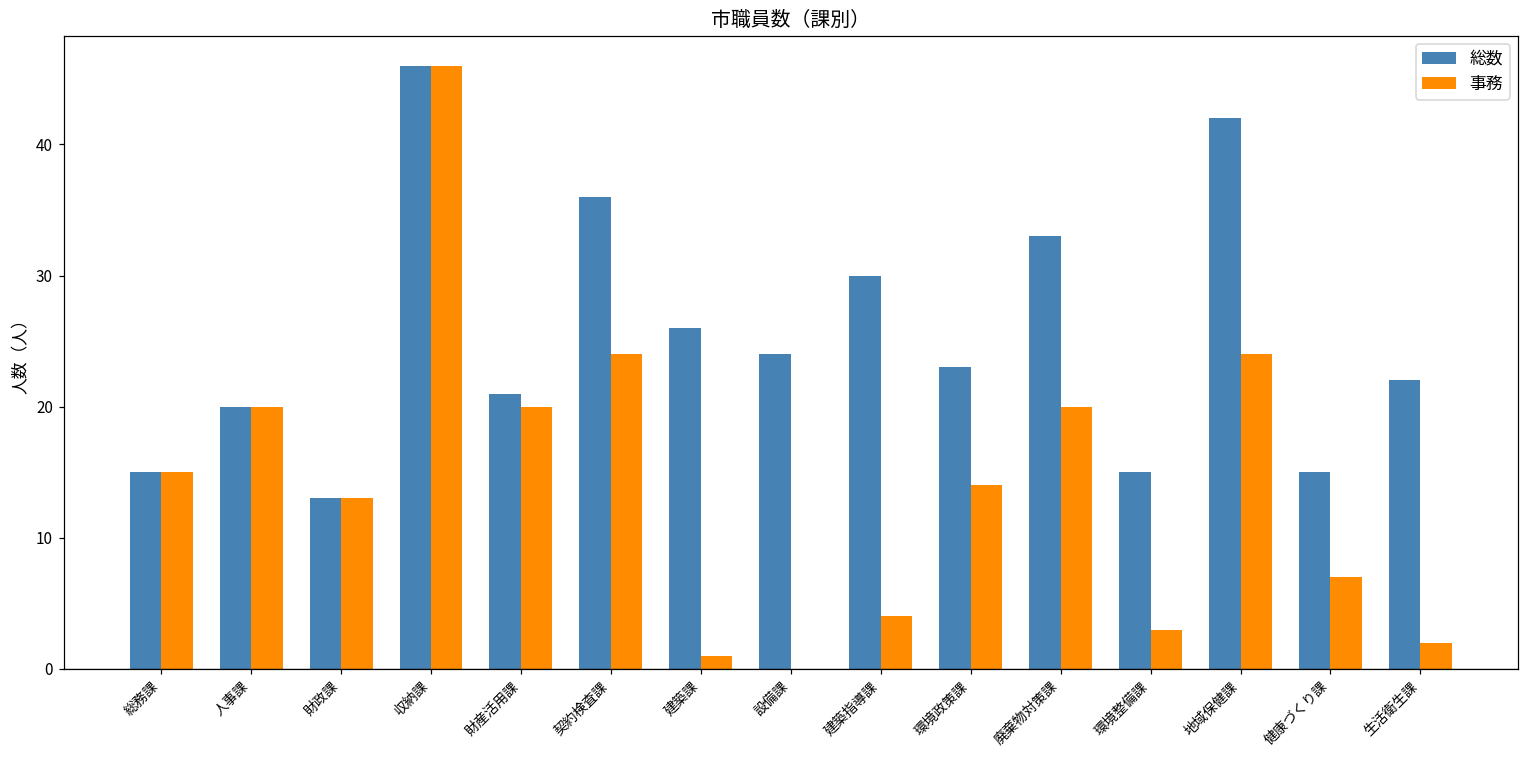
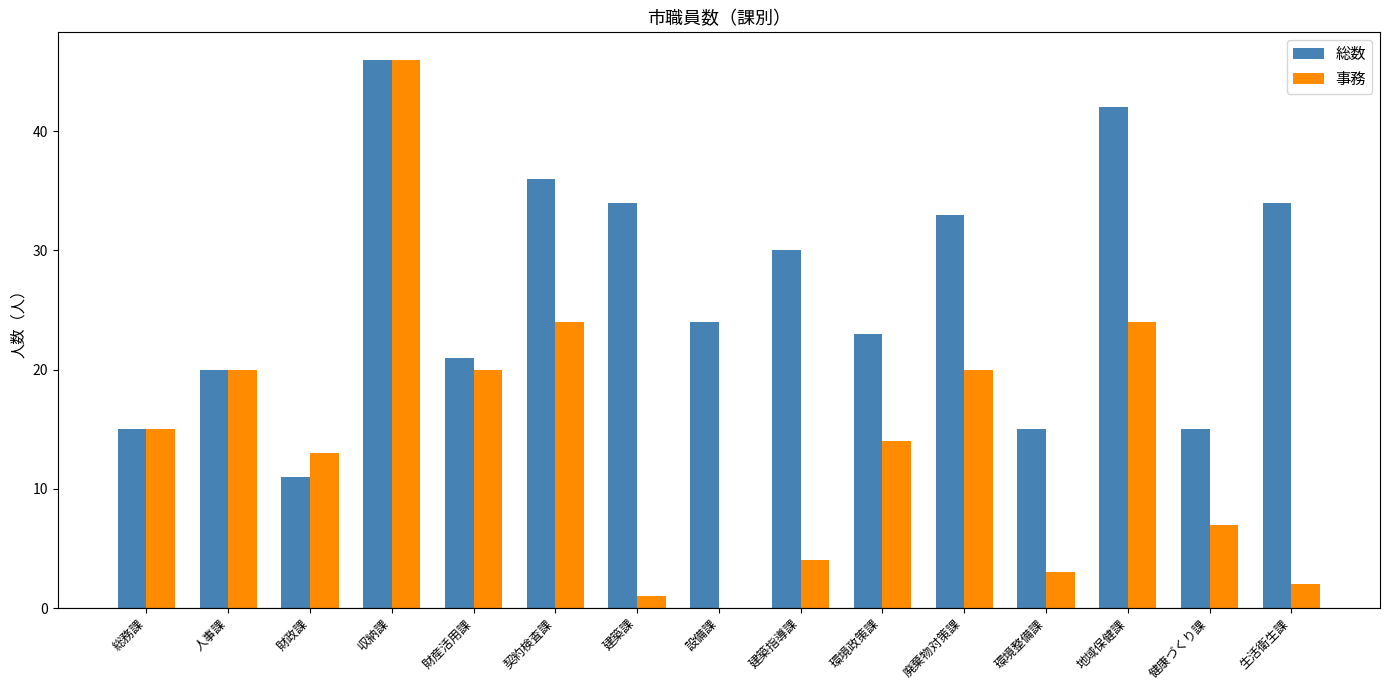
  {
    "総数": {
      "総務課": 15,
      "人事課": 20,
-     "財政課": 13,
+     "財政課": 11,
      "収納課": 46,
      "財産活用課": 21,
      "契約検査課": 36,
-     "建築課": 26,
+     "建築課": 34,
      "設備課": 24,
      "建築指導課": 30,
      "環境政策課": 23,
      "廃棄物対策課": 33,
      "環境整備課": 15,
      "地域保健課": 42,
      "健康づくり課": 15,
-     "生活衛生課": 22
+     "生活衛生課": 34
    },
    "事務": {
      "総務課": 15,
      "人事課": 20,
      "財政課": 13,
      "収納課": 46,
      "財産活用課": 20,
      "契約検査課": 24,
      "建築課": 1,
      "設備課": 0,
      "建築指導課": 4,
      "環境政策課": 14,
      "廃棄物対策課": 20,
      "環境整備課": 3,
      "地域保健課": 24,
      "健康づくり課": 7,
      "生活衛生課": 2
    }
  }
